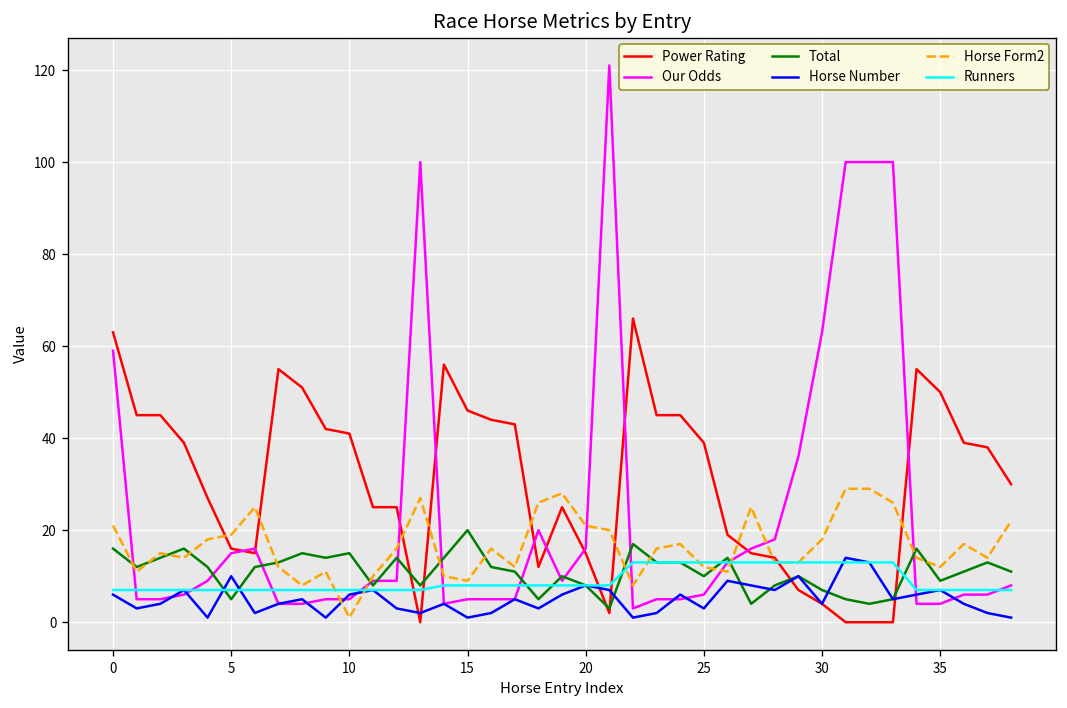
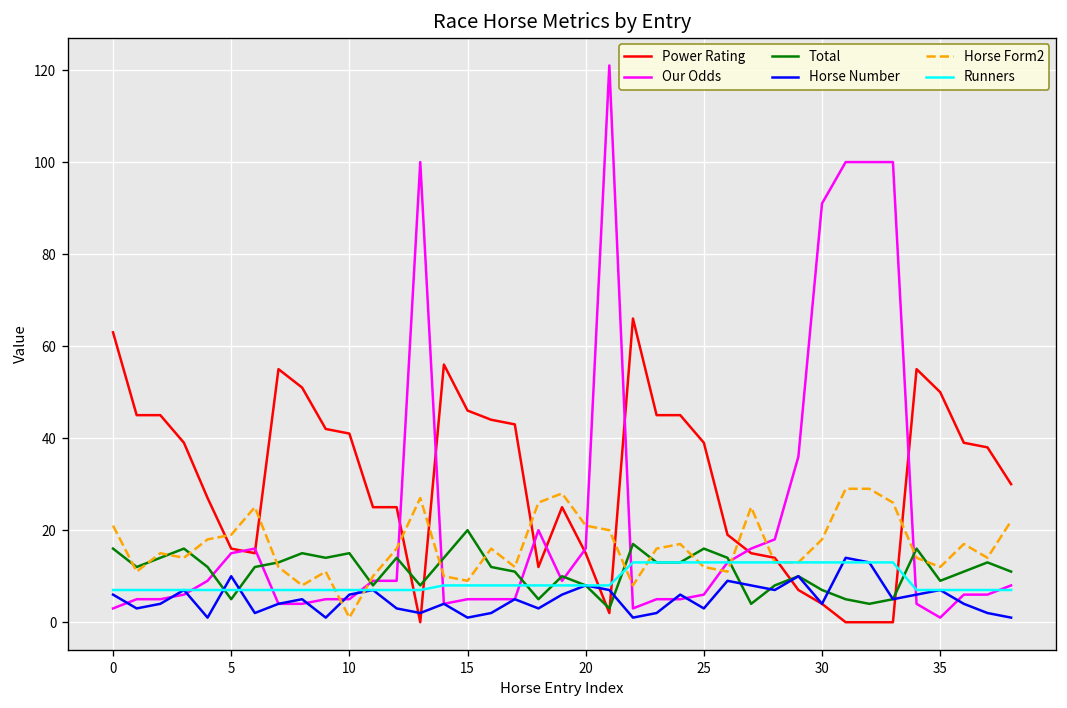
  {
    "Power Rating": {
      "0": 63,
      "5": 16,
      "10": 41,
      "15": 46,
      "20": 15,
      "25": 39,
      "35": 50
    },
    "Our Odds": {
-     "0": 59,
+     "0": 3,
      "5": 15,
      "10": 5,
      "15": 5,
      "20": 16,
      "25": 6,
-     "30": 63,
-     "35": 4
+     "30": 91,
+     "35": 1
    },
    "Total": {
      "0": 16,
      "5": 5,
      "10": 15,
      "15": 20,
-     "25": 10,
+     "25": 16,
      "30": 7,
      "35": 9
    },
    "Horse Number": {
      "0": 6,
      "5": 10,
      "10": 6,
      "15": 1,
      "25": 3
    },
    "Horse Form2": {
      "0": 21,
      "5": 19,
      "10": 1,
      "15": 9,
      "20": 21,
      "25": 12,
      "30": 18,
      "35": 12
    },
    "Runners": {
      "0": 7,
      "5": 7,
      "10": 7,
      "15": 8,
      "25": 13,
      "30": 13
    }
  }
